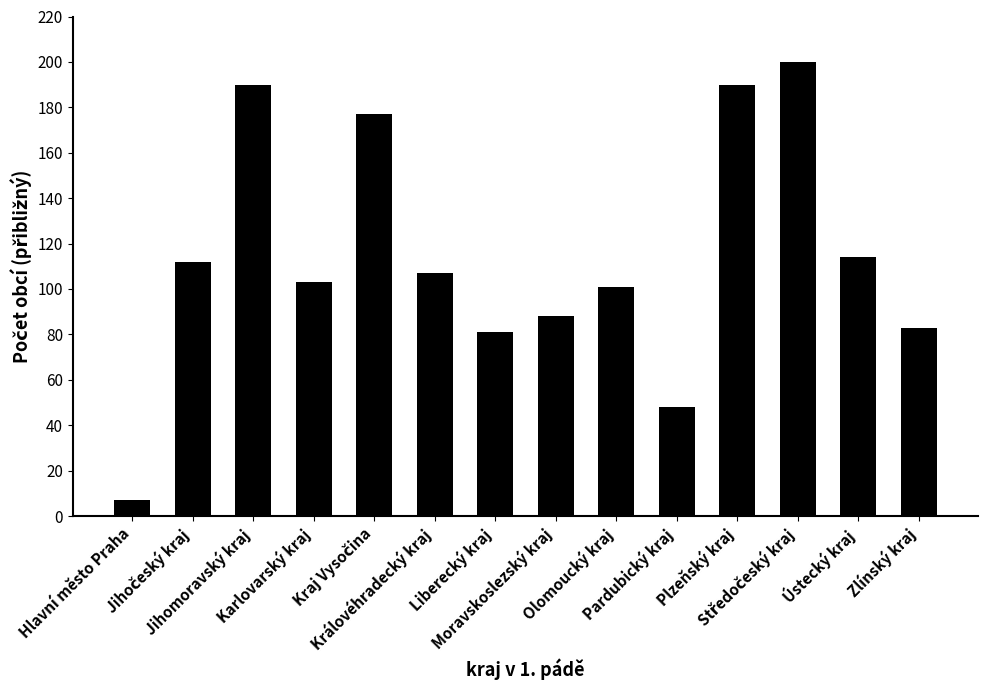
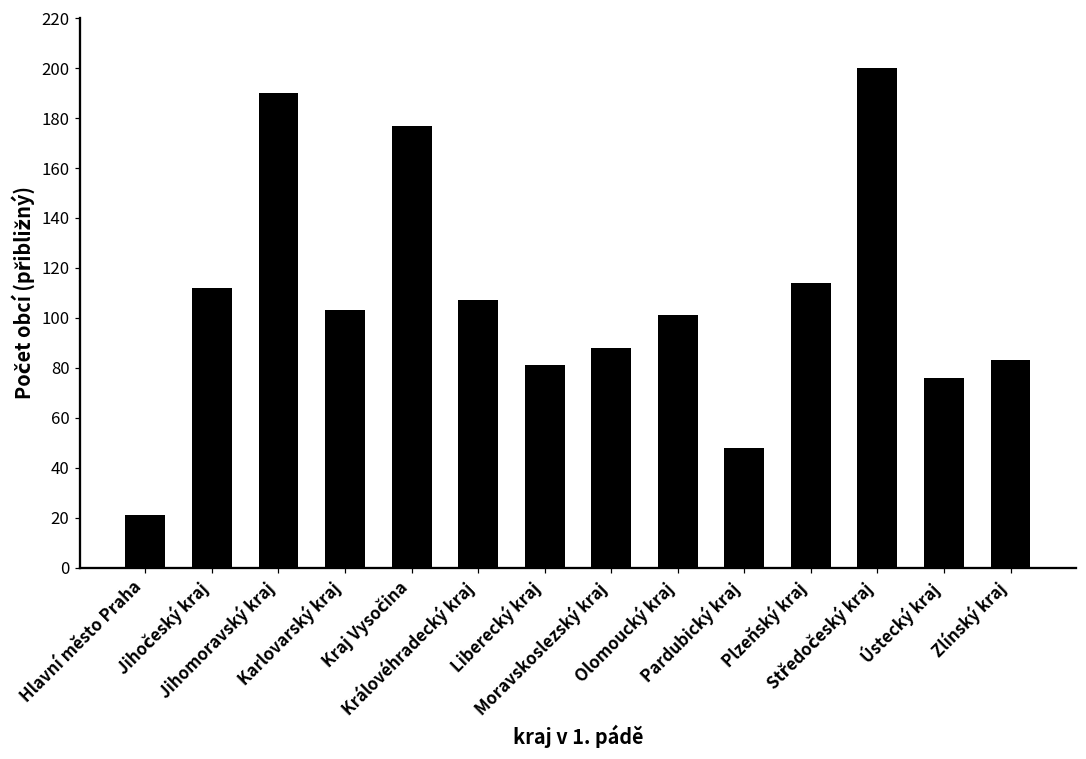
  {
-   "Hlavní město Praha": 7,
+   "Hlavní město Praha": 21,
    "Jihočeský kraj": 112,
    "Jihomoravský kraj": 190,
    "Karlovarský kraj": 103,
    "Kraj Vysočina": 177,
    "Královéhradecký kraj": 107,
    "Liberecký kraj": 81,
    "Moravskoslezský kraj": 88,
    "Olomoucký kraj": 101,
    "Pardubický kraj": 48,
-   "Plzeňský kraj": 190,
+   "Plzeňský kraj": 114,
    "Středočeský kraj": 200,
-   "Ústecký kraj": 114,
+   "Ústecký kraj": 76,
    "Zlínský kraj": 83
  }
